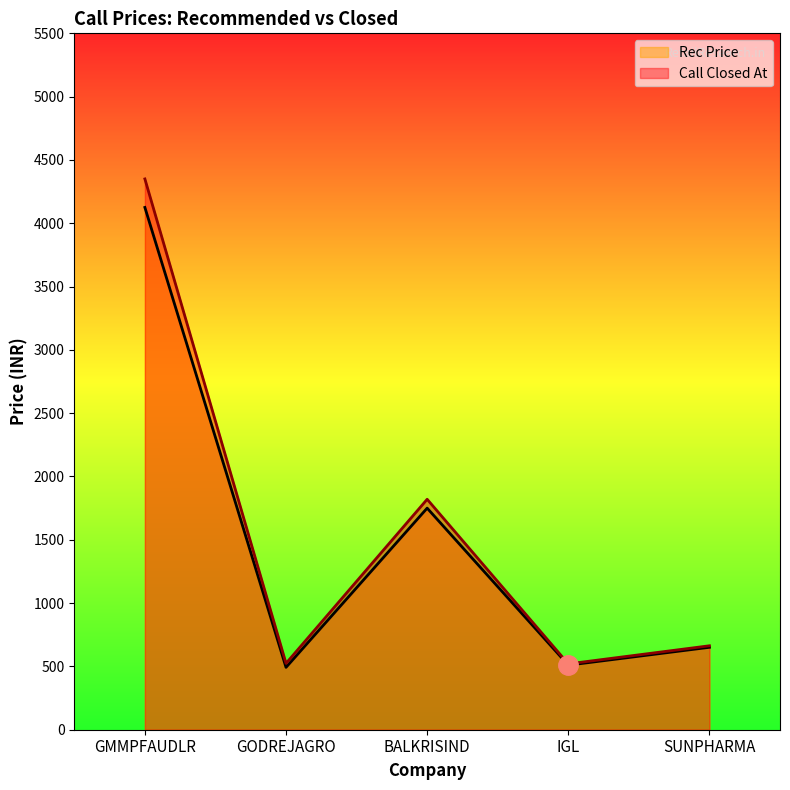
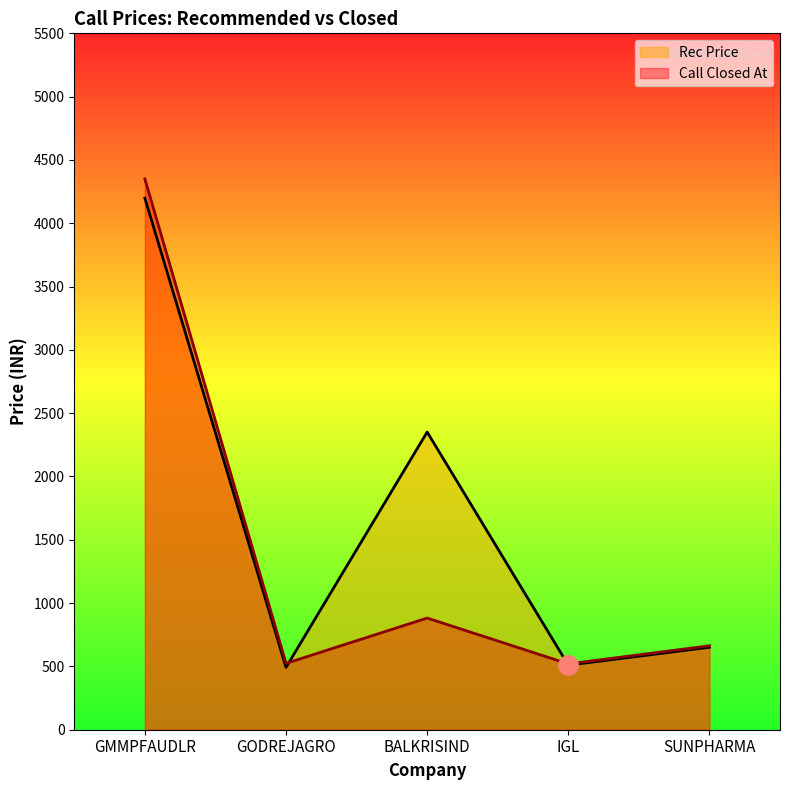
  {
    "Rec Price": {
-     "GMMPFAUDLR": 4130,
+     "GMMPFAUDLR": 4200,
      "GODREJAGRO": 490,
-     "BALKRISIND": 1750
+     "BALKRISIND": 2350
    },
    "Call Closed At": {
      "GMMPFAUDLR": 4350,
      "GODREJAGRO": 520,
-     "BALKRISIND": 1820
+     "BALKRISIND": 880
    }
  }
